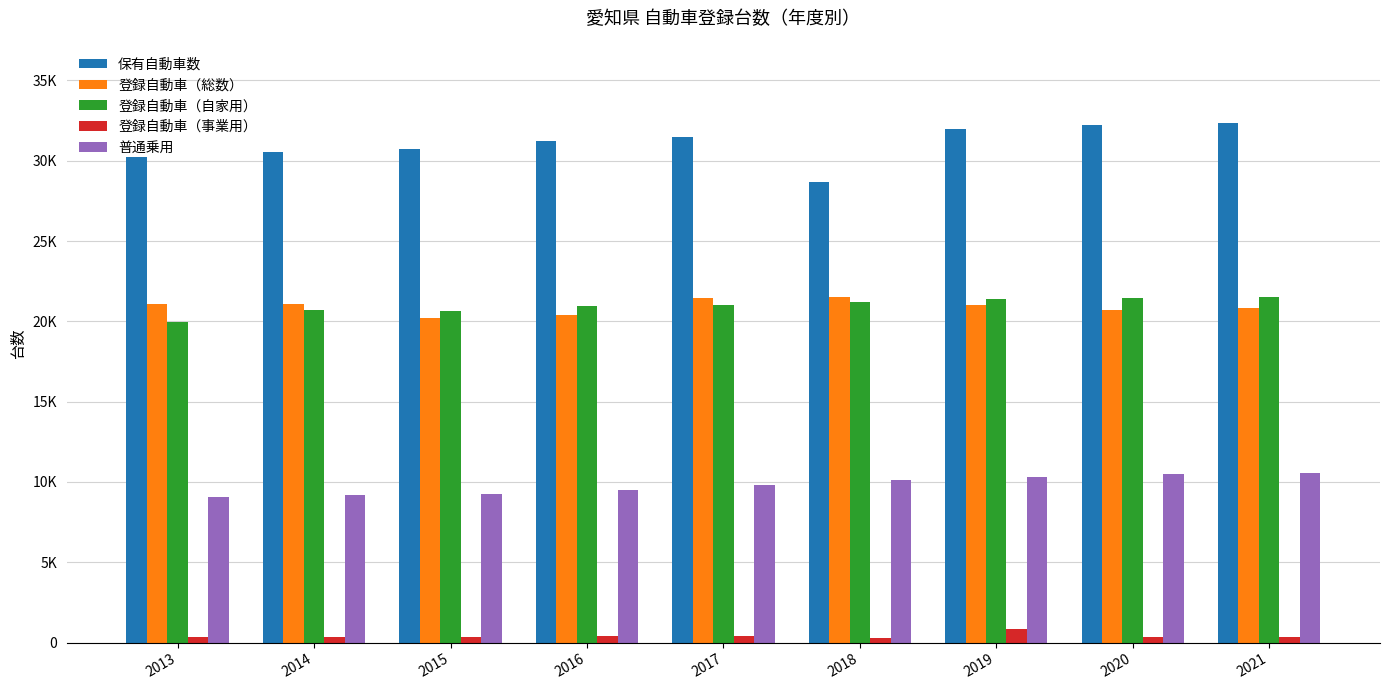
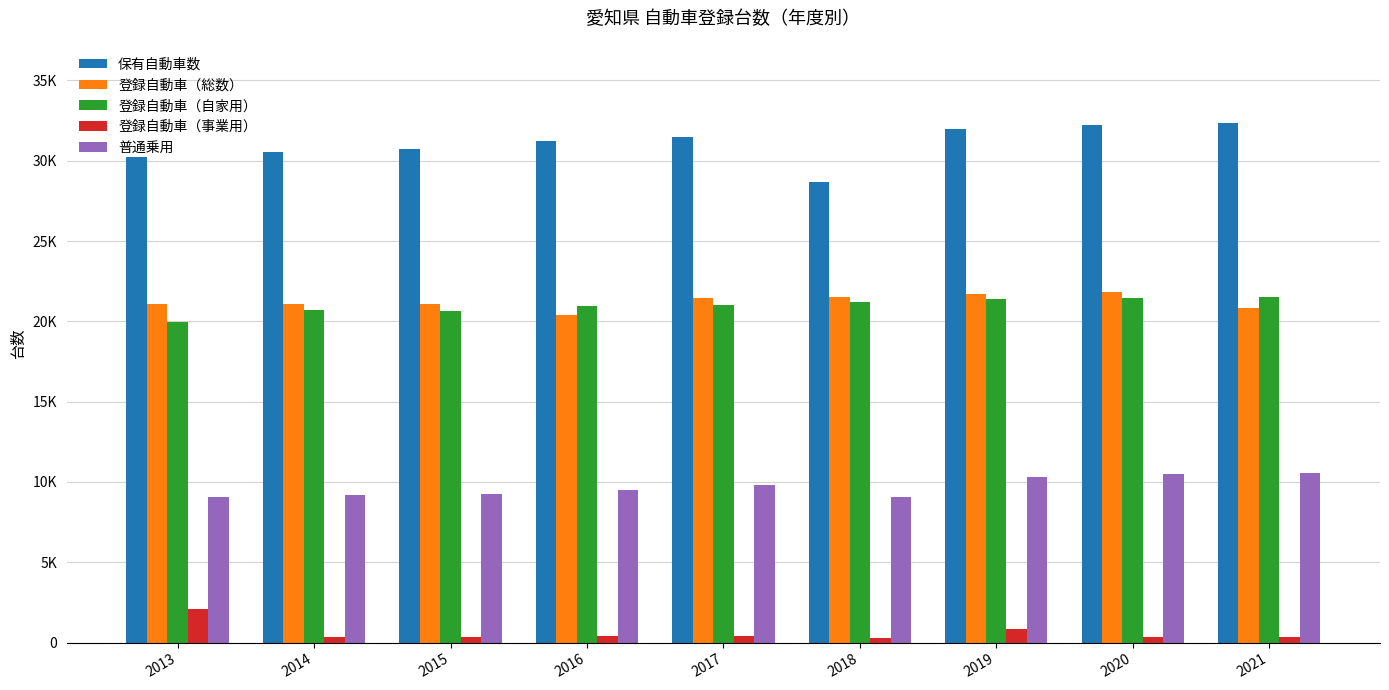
  {
    "保有自動車数": {
      "2013": 30300,
      "2014": 30500,
      "2015": 30800,
      "2016": 31200,
      "2017": 31400,
      "2018": 28700,
      "2019": 32000,
      "2020": 32200,
      "2021": 32400
    },
    "登録自動車（総数）": {
      "2013": 21100,
      "2014": 21100,
-     "2015": 20200,
+     "2015": 21000,
      "2016": 20400,
      "2017": 21400,
      "2018": 21500,
-     "2019": 21000,
-     "2020": 20700,
+     "2019": 21700,
+     "2020": 21800,
      "2021": 20800
    },
    "登録自動車（自家用）": {
      "2013": 20000,
      "2014": 20700,
      "2015": 20700,
      "2016": 21000,
      "2017": 21000,
      "2018": 21200,
      "2019": 21400,
      "2020": 21500,
      "2021": 21500
    },
    "登録自動車（事業用）": {
-     "2013": 400,
+     "2013": 2100,
      "2014": 400,
      "2015": 400,
      "2016": 400,
      "2017": 400,
      "2018": 300,
      "2019": 800,
      "2020": 300,
      "2021": 400
    },
    "普通乗用": {
      "2013": 9100,
      "2014": 9200,
      "2015": 9300,
      "2016": 9500,
      "2017": 9800,
-     "2018": 10100,
+     "2018": 9100,
      "2019": 10300,
      "2020": 10500,
      "2021": 10600
    }
  }
